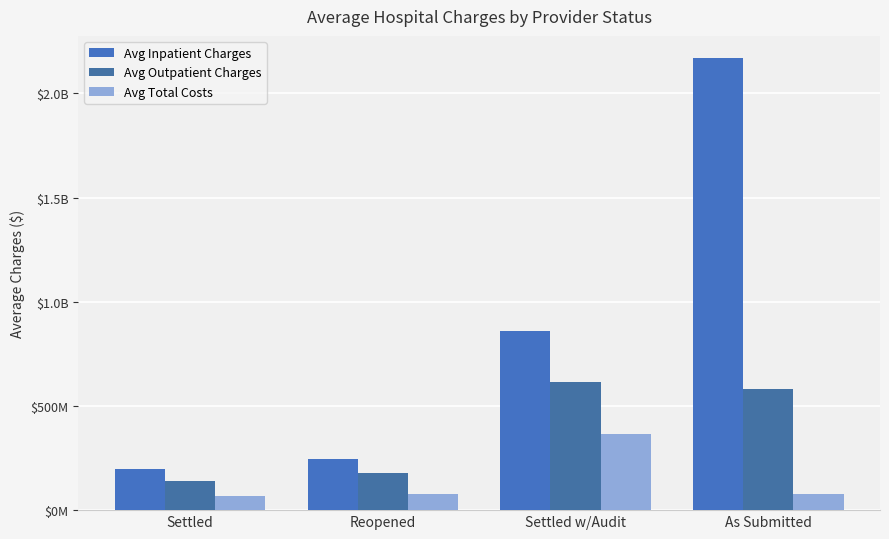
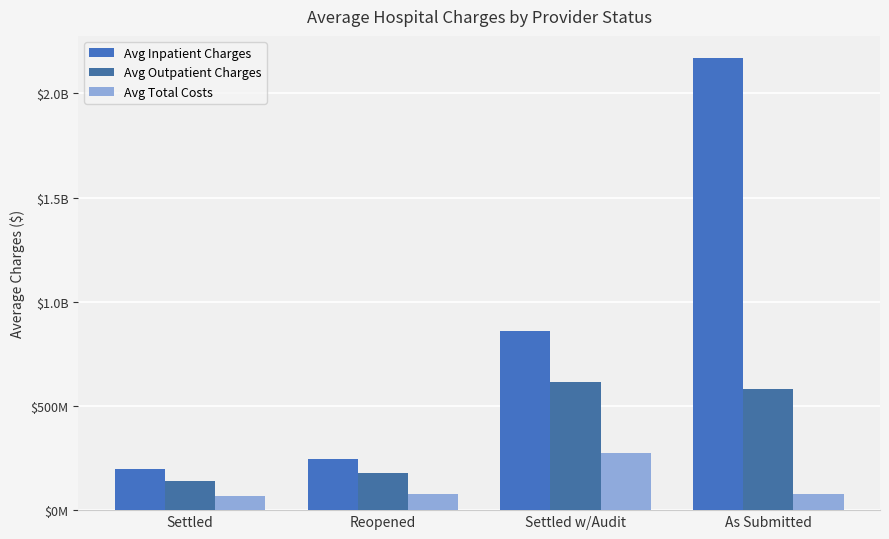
  {
    "Avg Total Costs": {
      "Settled": "$70000000",
      "Reopened": "$80000000",
-     "Settled w/Audit": "$360000000",
+     "Settled w/Audit": "$270000000",
      "As Submitted": "$80000000"
    }
  }
